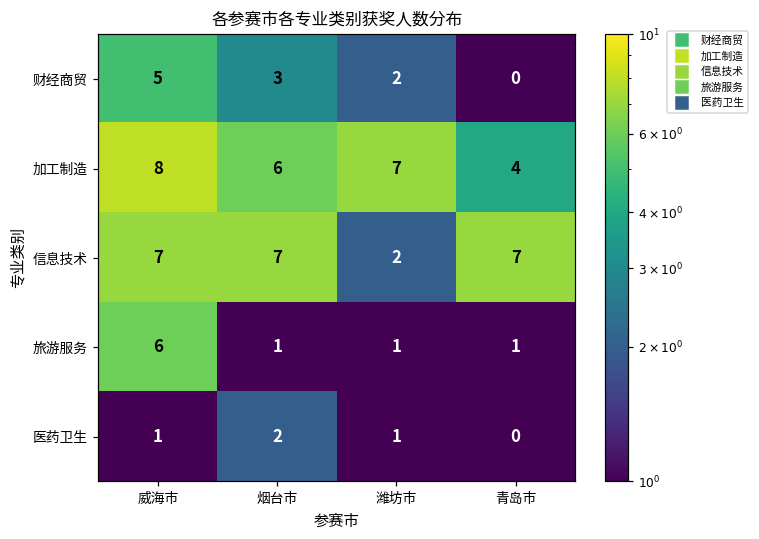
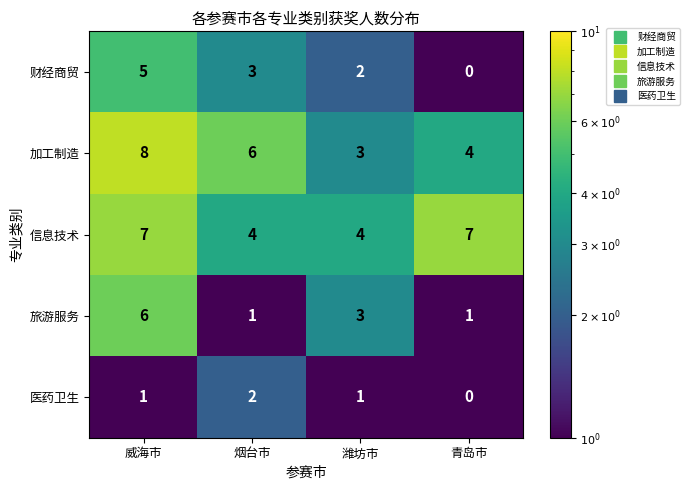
  {
    "财经商贸": {
      "威海市": 5,
      "烟台市": 3,
      "潍坊市": 2,
      "青岛市": 0
    },
    "加工制造": {
      "威海市": 8,
      "烟台市": 6,
-     "潍坊市": 7,
+     "潍坊市": 3,
      "青岛市": 4
    },
    "信息技术": {
      "威海市": 7,
-     "烟台市": 7,
-     "潍坊市": 2,
+     "烟台市": 4,
+     "潍坊市": 4,
      "青岛市": 7
    },
    "旅游服务": {
      "威海市": 6,
      "烟台市": 1,
-     "潍坊市": 1,
+     "潍坊市": 3,
      "青岛市": 1
    },
    "医药卫生": {
      "威海市": 1,
      "烟台市": 2,
      "潍坊市": 1,
      "青岛市": 0
    }
  }
